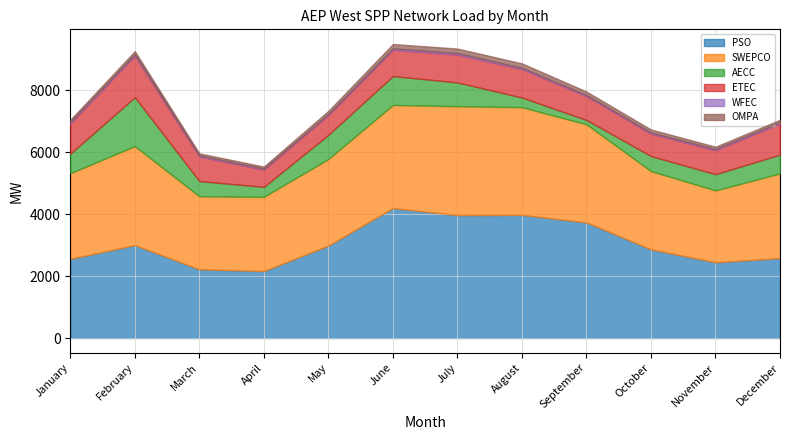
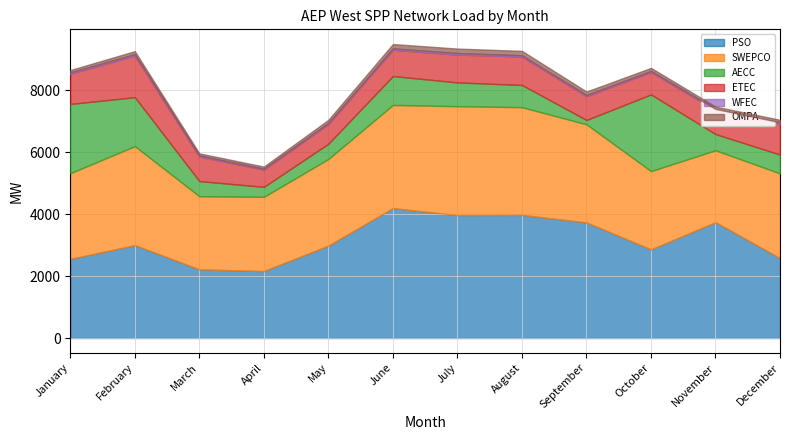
  {
    "PSO": {
      "January": 2600,
      "February": 3000,
      "March": 2200,
      "April": 2200,
      "May": 3000,
      "June": 4200,
      "July": 4000,
      "August": 4000,
      "September": 3700,
      "October": 2900,
-     "November": 2400,
+     "November": 3700,
      "December": 2600
    },
    "SWEPCO": {
      "January": 2800,
      "February": 3200,
      "March": 2400,
      "April": 2400,
      "May": 2800,
      "June": 3300,
      "July": 3500,
      "August": 3500,
      "September": 3200,
      "October": 2500,
      "November": 2300,
      "December": 2700
    },
    "AECC": {
-     "January": 600,
+     "January": 2200,
      "February": 1600,
      "March": 500,
      "April": 300,
-     "May": 800,
+     "May": 500,
      "June": 900,
      "July": 800,
-     "August": 300,
+     "August": 700,
      "September": 100,
-     "October": 500,
+     "October": 2500,
      "November": 500,
      "December": 600
    },
    "OMPA": {
      "February": 100,
      "May": 100,
      "June": 100,
      "July": 100,
      "August": 100,
      "September": 100,
      "October": 100
    }
  }
